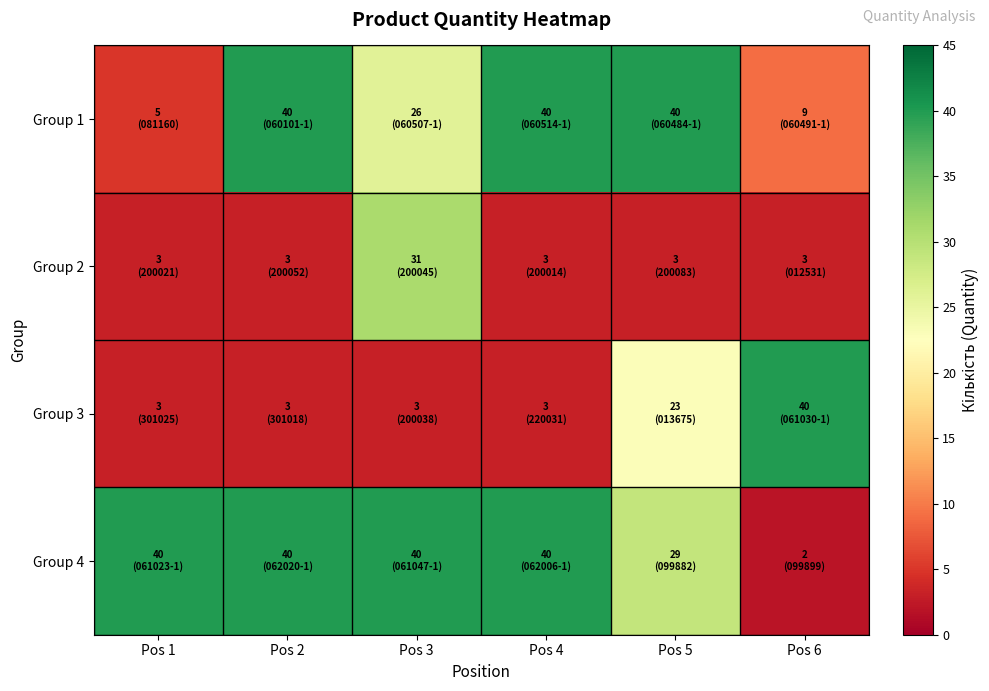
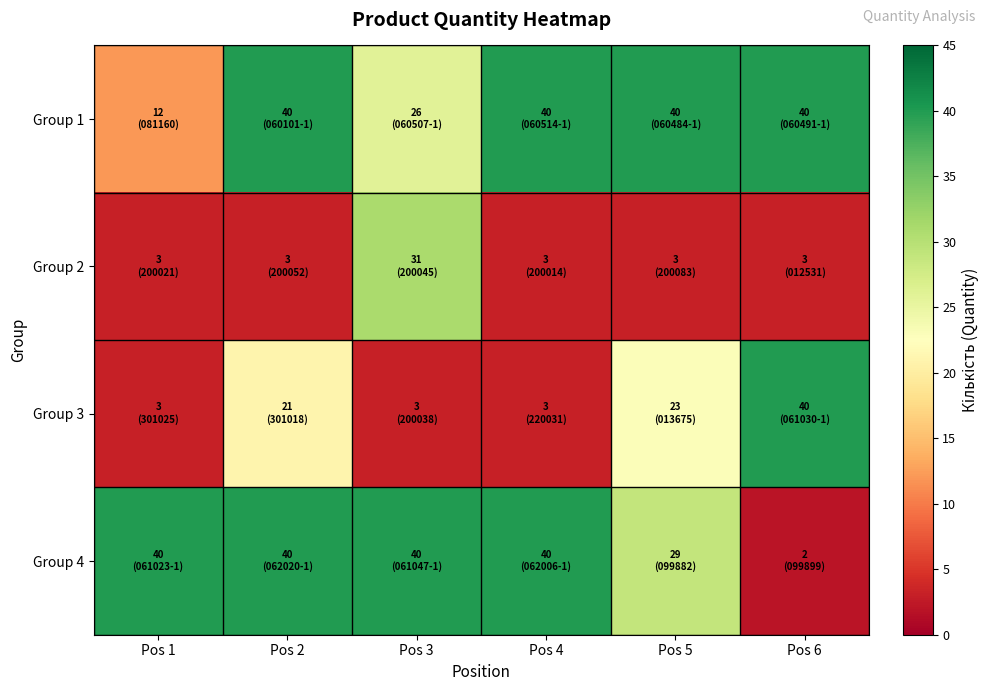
  {
    "Group 1": {
-     "Pos 1": 5,
-     "Pos 6": 9
+     "Pos 1": 12,
+     "Pos 6": 40
    },
    "Group 3": {
-     "Pos 2": 3
+     "Pos 2": 21
    }
  }
